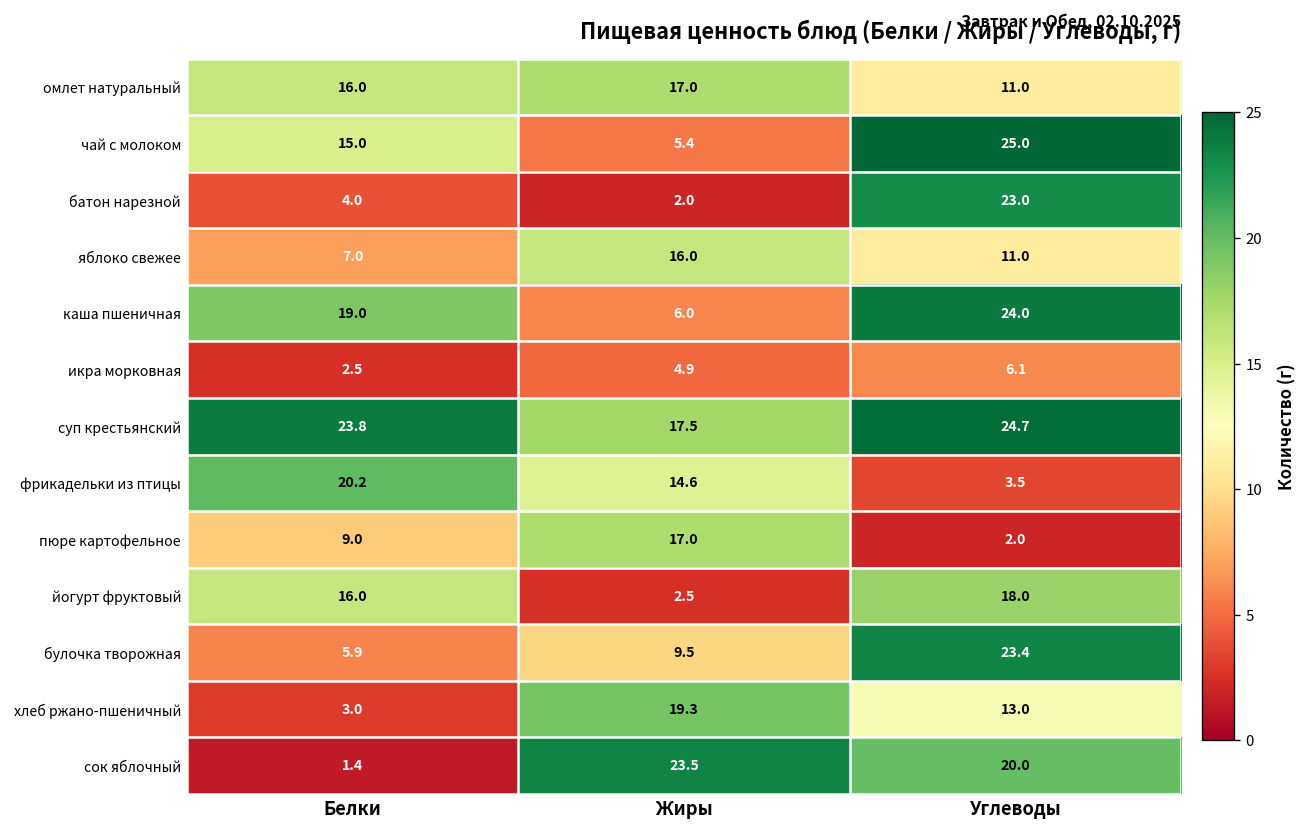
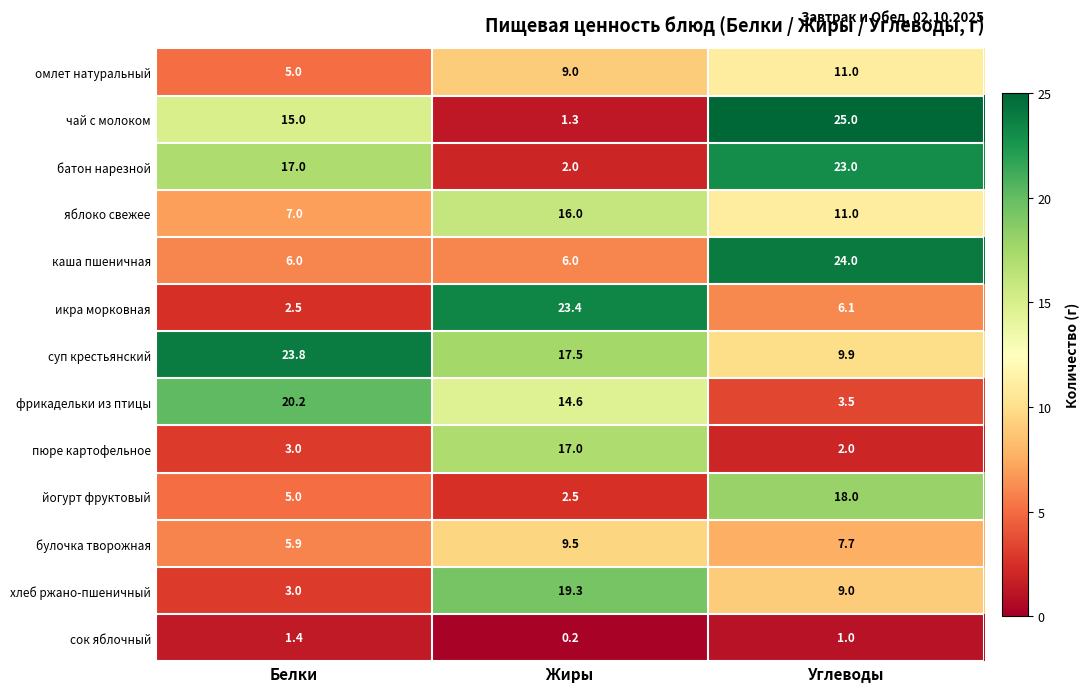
  {
    "омлет натуральный": {
-     "Белки": 16.0,
-     "Жиры": 17.0,
+     "Белки": 5.0,
+     "Жиры": 9.0,
      "Углеводы": 11.0
    },
    "чай с молоком": {
      "Белки": 15.0,
-     "Жиры": 5.4,
+     "Жиры": 1.3,
      "Углеводы": 25.0
    },
    "батон нарезной": {
-     "Белки": 4.0,
+     "Белки": 17.0,
      "Жиры": 2.0,
      "Углеводы": 23.0
    },
    "яблоко свежее": {
      "Белки": 7.0,
      "Жиры": 16.0,
      "Углеводы": 11.0
    },
    "каша пшеничная": {
-     "Белки": 19.0,
+     "Белки": 6.0,
      "Жиры": 6.0,
      "Углеводы": 24.0
    },
    "икра морковная": {
      "Белки": 2.5,
-     "Жиры": 4.9,
+     "Жиры": 23.4,
      "Углеводы": 6.1
    },
    "суп крестьянский": {
      "Белки": 23.8,
      "Жиры": 17.5,
-     "Углеводы": 24.7
+     "Углеводы": 9.9
    },
    "фрикадельки из птицы": {
      "Белки": 20.2,
      "Жиры": 14.6,
      "Углеводы": 3.5
    },
    "пюре картофельное": {
-     "Белки": 9.0,
+     "Белки": 3.0,
      "Жиры": 17.0,
      "Углеводы": 2.0
    },
    "йогурт фруктовый": {
-     "Белки": 16.0,
+     "Белки": 5.0,
      "Жиры": 2.5,
      "Углеводы": 18.0
    },
    "булочка творожная": {
      "Белки": 5.9,
      "Жиры": 9.5,
-     "Углеводы": 23.4
+     "Углеводы": 7.7
    },
    "хлеб ржано-пшеничный": {
      "Белки": 3.0,
      "Жиры": 19.3,
-     "Углеводы": 13.0
+     "Углеводы": 9.0
    },
    "сок яблочный": {
      "Белки": 1.4,
-     "Жиры": 23.5,
-     "Углеводы": 20.0
+     "Жиры": 0.2,
+     "Углеводы": 1.0
    }
  }
